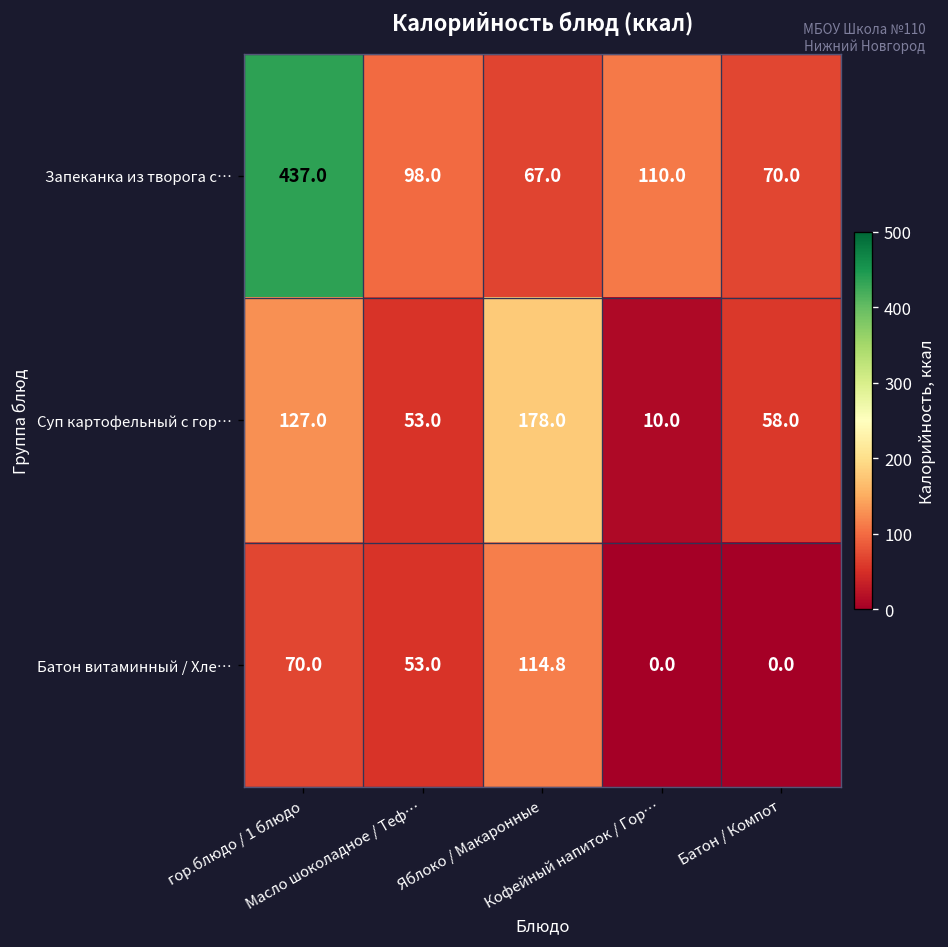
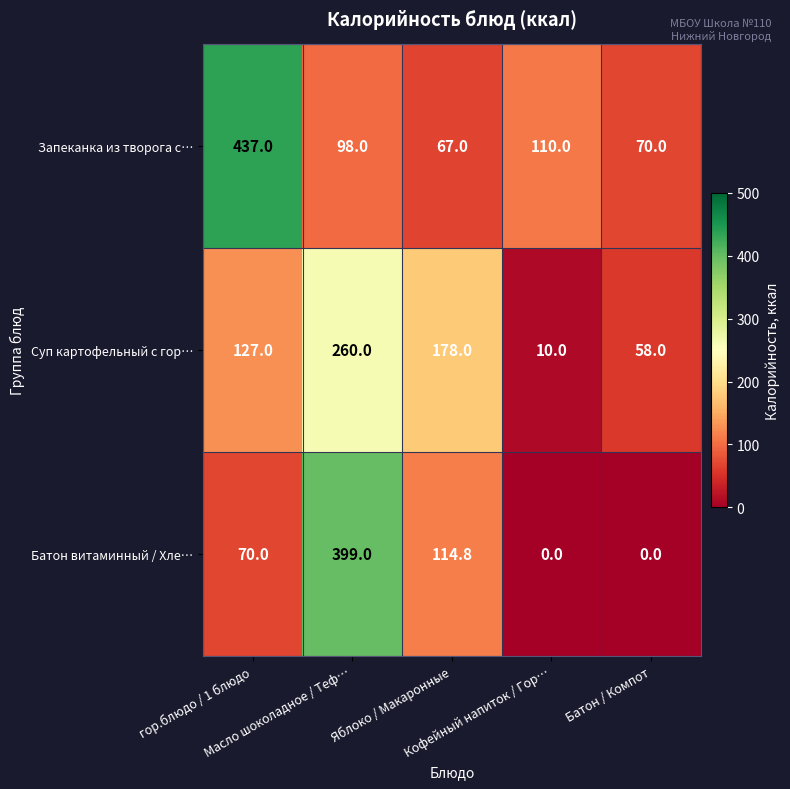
  {
    "Запеканка из творога с…": {
      "гор.блюдо / 1 блюдо": 437.0,
      "Масло шоколадное / Теф…": 98.0,
      "Яблоко / Макаронные": 67.0,
      "Кофейный напиток / Гор…": 110.0,
      "Батон / Компот": 70.0
    },
    "Суп картофельный с гор…": {
      "гор.блюдо / 1 блюдо": 127.0,
-     "Масло шоколадное / Теф…": 53.0,
+     "Масло шоколадное / Теф…": 260.0,
      "Яблоко / Макаронные": 178.0,
      "Кофейный напиток / Гор…": 10.0,
      "Батон / Компот": 58.0
    },
    "Батон витаминный / Хле…": {
      "гор.блюдо / 1 блюдо": 70.0,
-     "Масло шоколадное / Теф…": 53.0,
+     "Масло шоколадное / Теф…": 399.0,
      "Яблоко / Макаронные": 114.8,
      "Кофейный напиток / Гор…": 0.0,
      "Батон / Компот": 0.0
    }
  }
